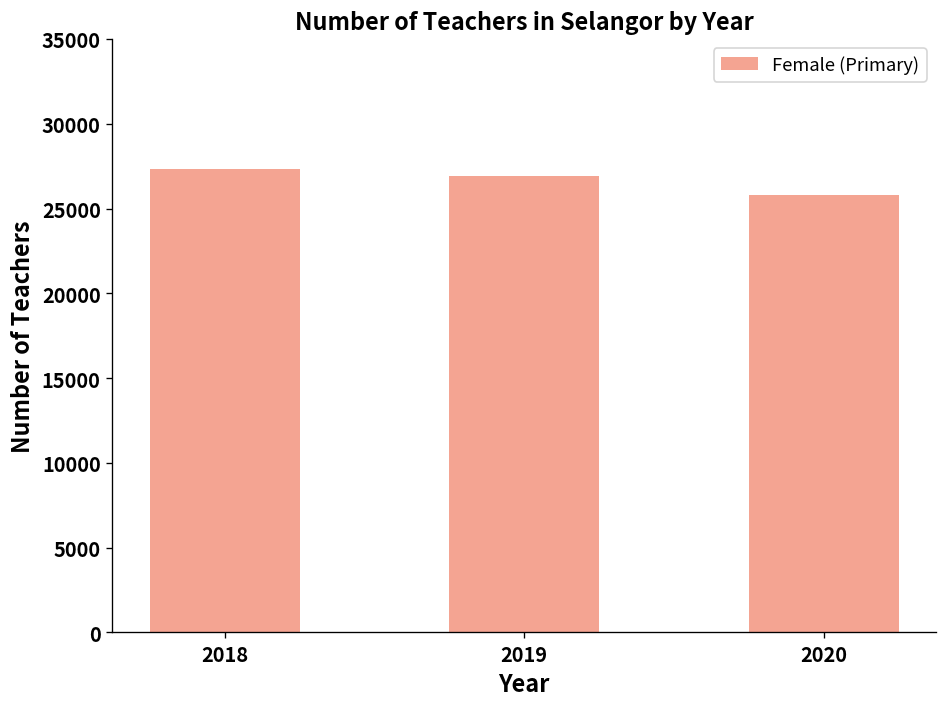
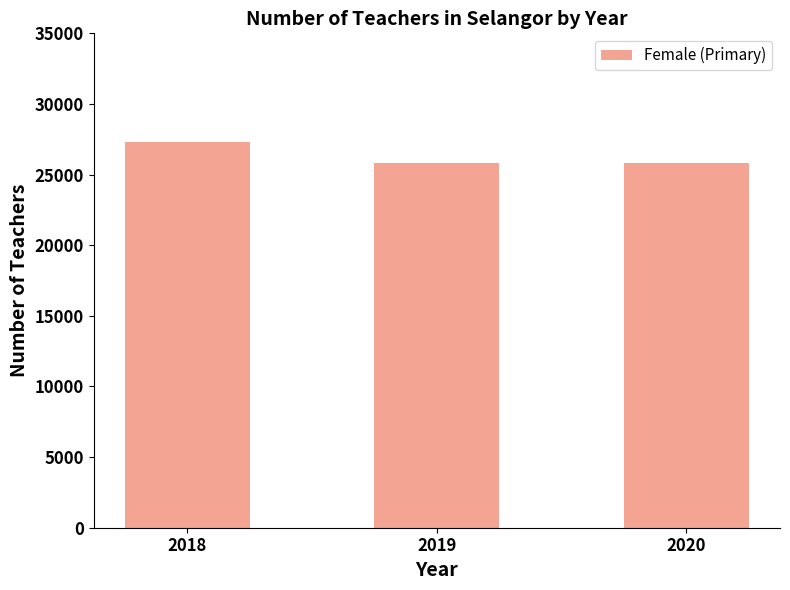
  {
    "2018": 27300,
-   "2019": 26900,
+   "2019": 25800,
    "2020": 25800
  }
